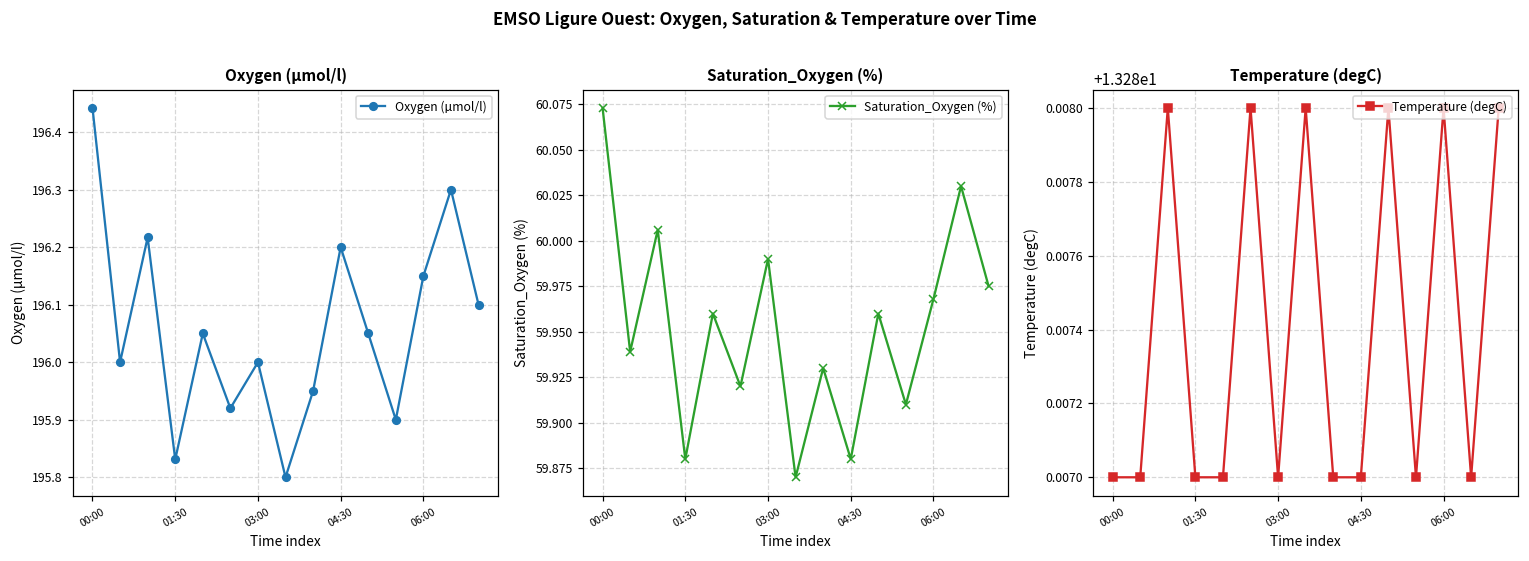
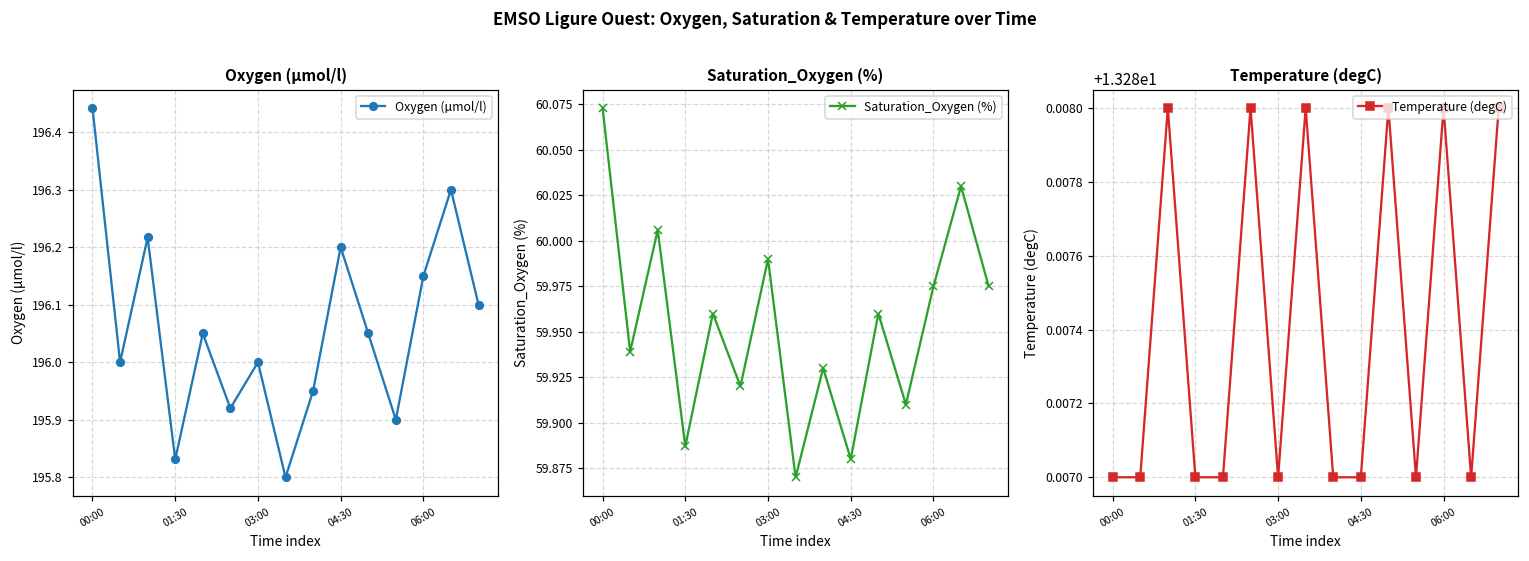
  {
    "Oxygen (µmol/l)": {
      "00:00": 196.44,
      "01:30": 195.83,
      "03:00": 196.00,
      "04:30": 196.20,
      "06:00": 196.15
    },
    "Saturation_Oxygen (%)": {
      "00:00": 60.073,
-     "01:30": 59.880,
+     "01:30": 59.887,
      "03:00": 59.990,
      "04:30": 59.880,
-     "06:00": 59.968
+     "06:00": 59.975
    },
    "Temperature (degC)": {
      "00:00": 13.28700,
      "01:30": 13.28700,
      "03:00": 13.28700,
      "04:30": 13.28700
    }
  }
